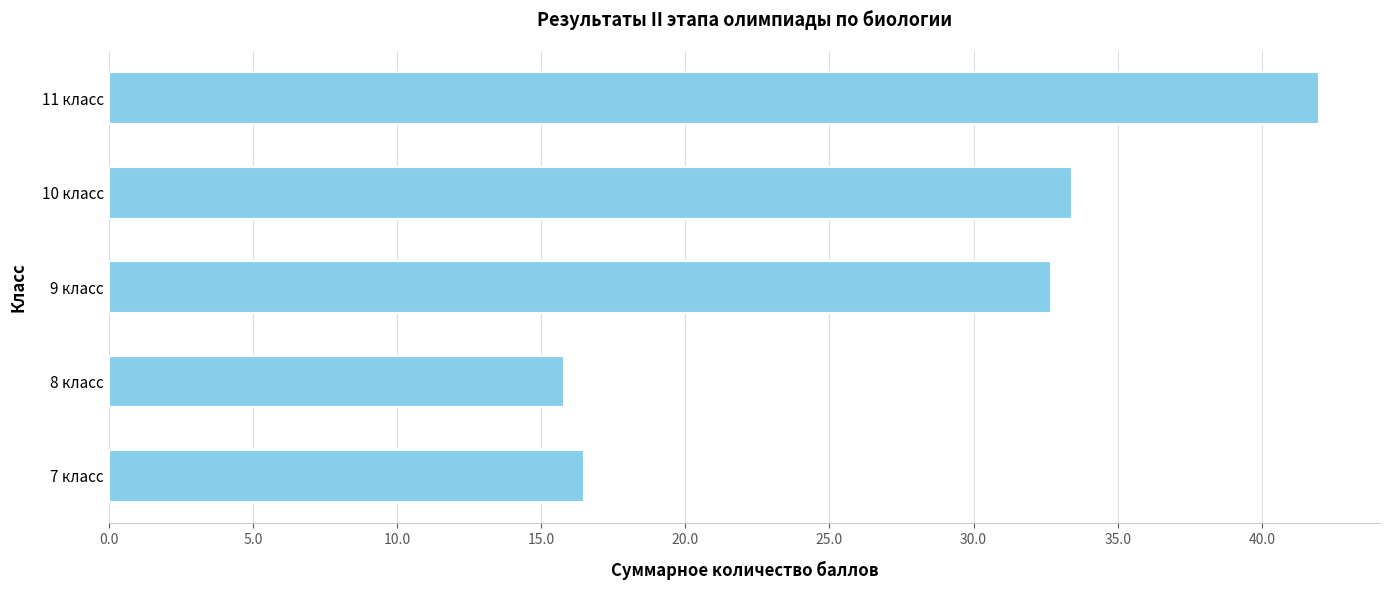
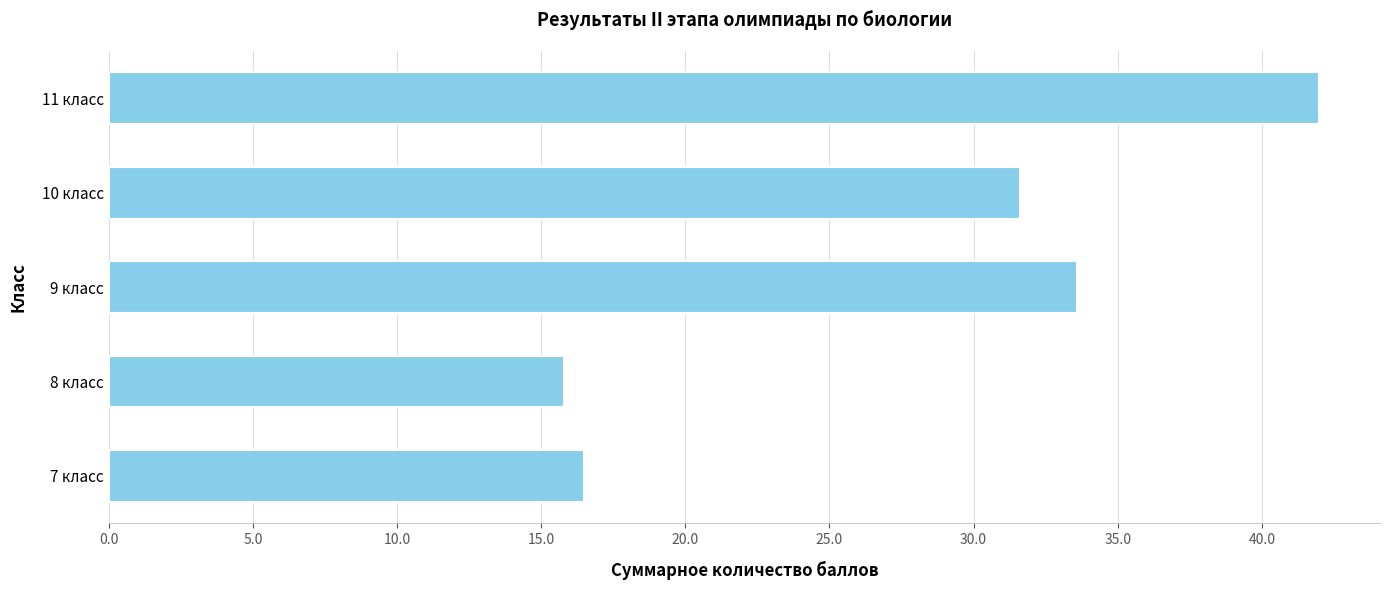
  {
    "11 класс": 42.0,
-   "10 класс": 33.4,
-   "9 класс": 32.7,
+   "10 класс": 31.6,
+   "9 класс": 33.6,
    "8 класс": 15.8,
    "7 класс": 16.5
  }
